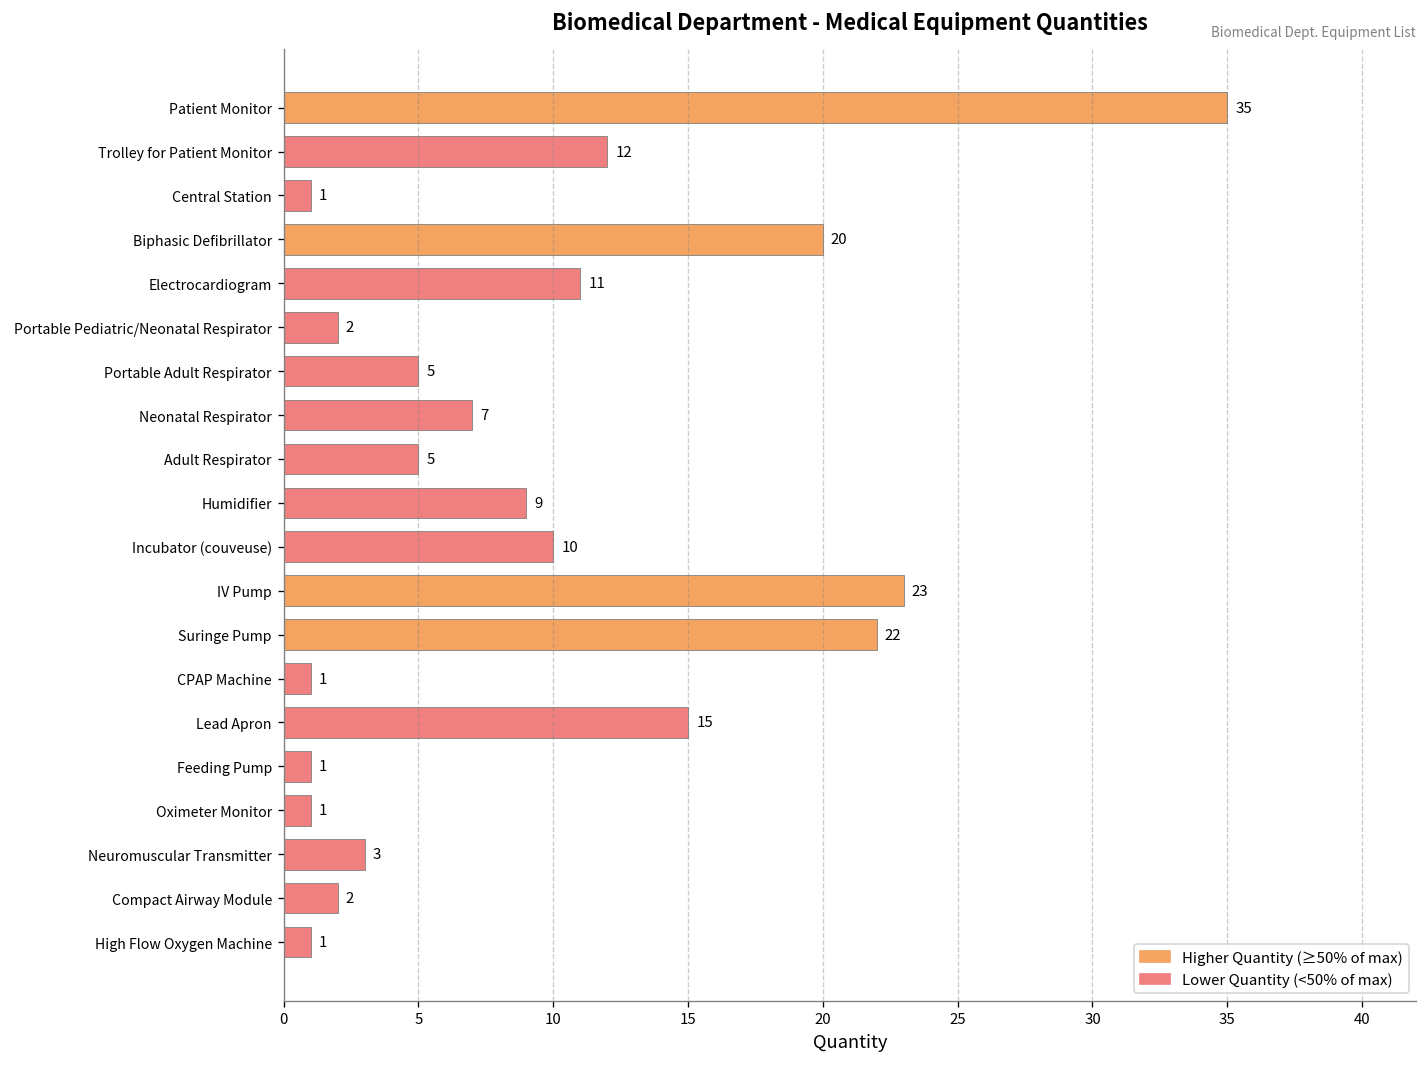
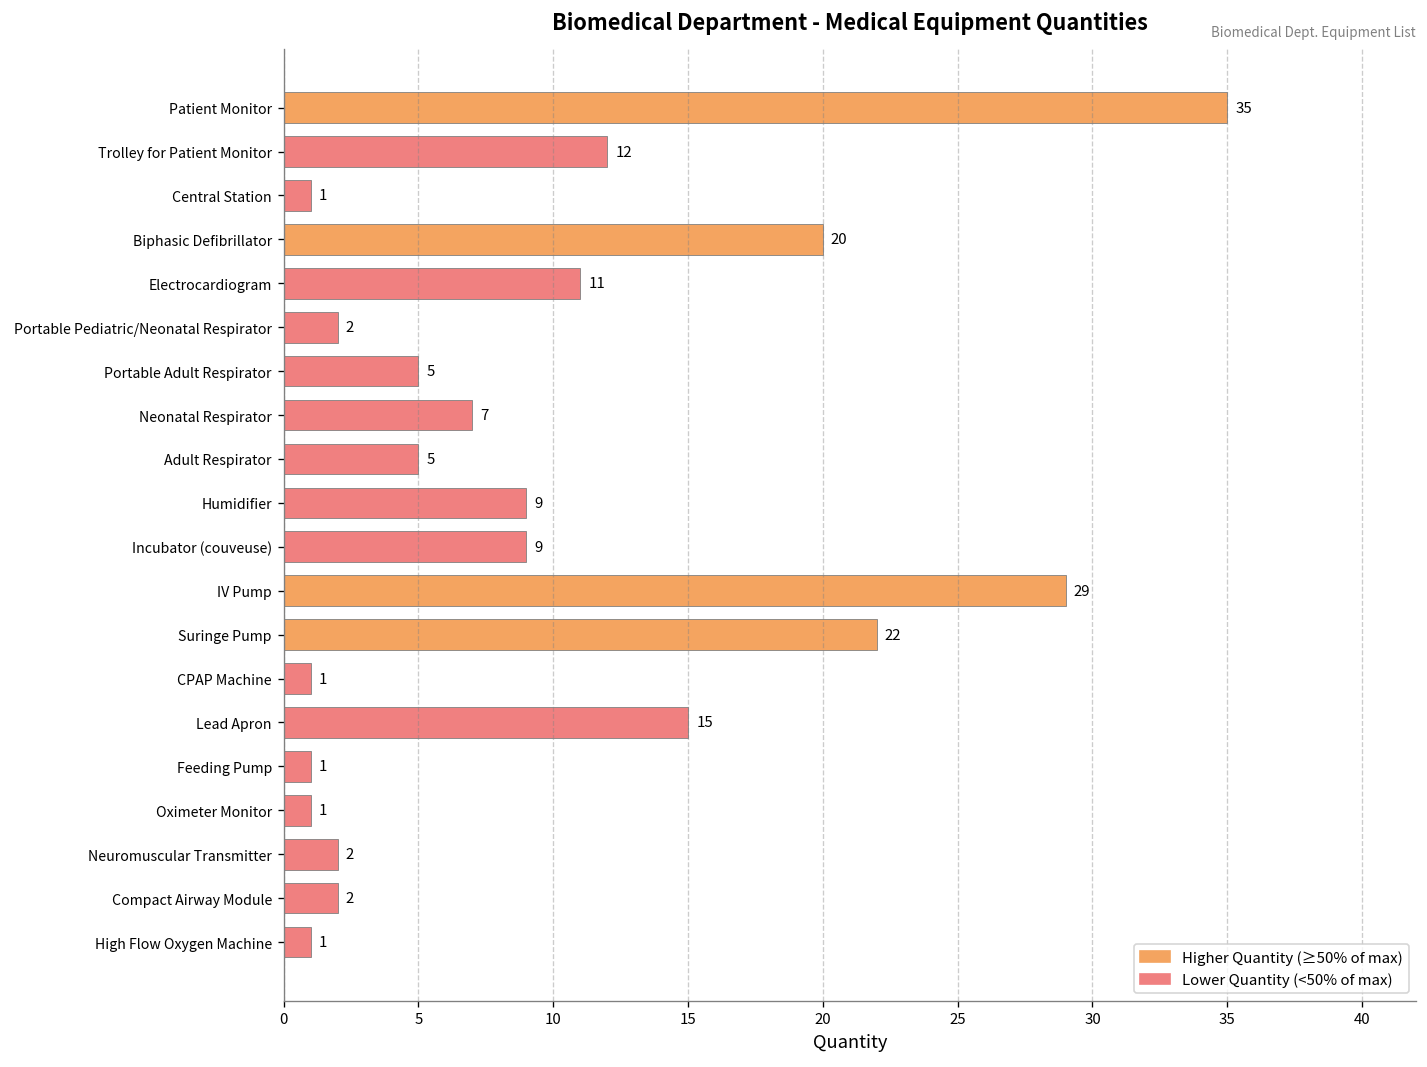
  {
    "Patient Monitor": 35,
    "Trolley for Patient Monitor": 12,
    "Central Station": 1,
    "Biphasic Defibrillator": 20,
    "Electrocardiogram": 11,
    "Portable Pediatric/Neonatal Respirator": 2,
    "Portable Adult Respirator": 5,
    "Neonatal Respirator": 7,
    "Adult Respirator": 5,
    "Humidifier": 9,
-   "Incubator (couveuse)": 10,
-   "IV Pump": 23,
+   "Incubator (couveuse)": 9,
+   "IV Pump": 29,
    "Suringe Pump": 22,
    "CPAP Machine": 1,
    "Lead Apron": 15,
    "Feeding Pump": 1,
    "Oximeter Monitor": 1,
-   "Neuromuscular Transmitter": 3,
+   "Neuromuscular Transmitter": 2,
    "Compact Airway Module": 2,
    "High Flow Oxygen Machine": 1
  }
